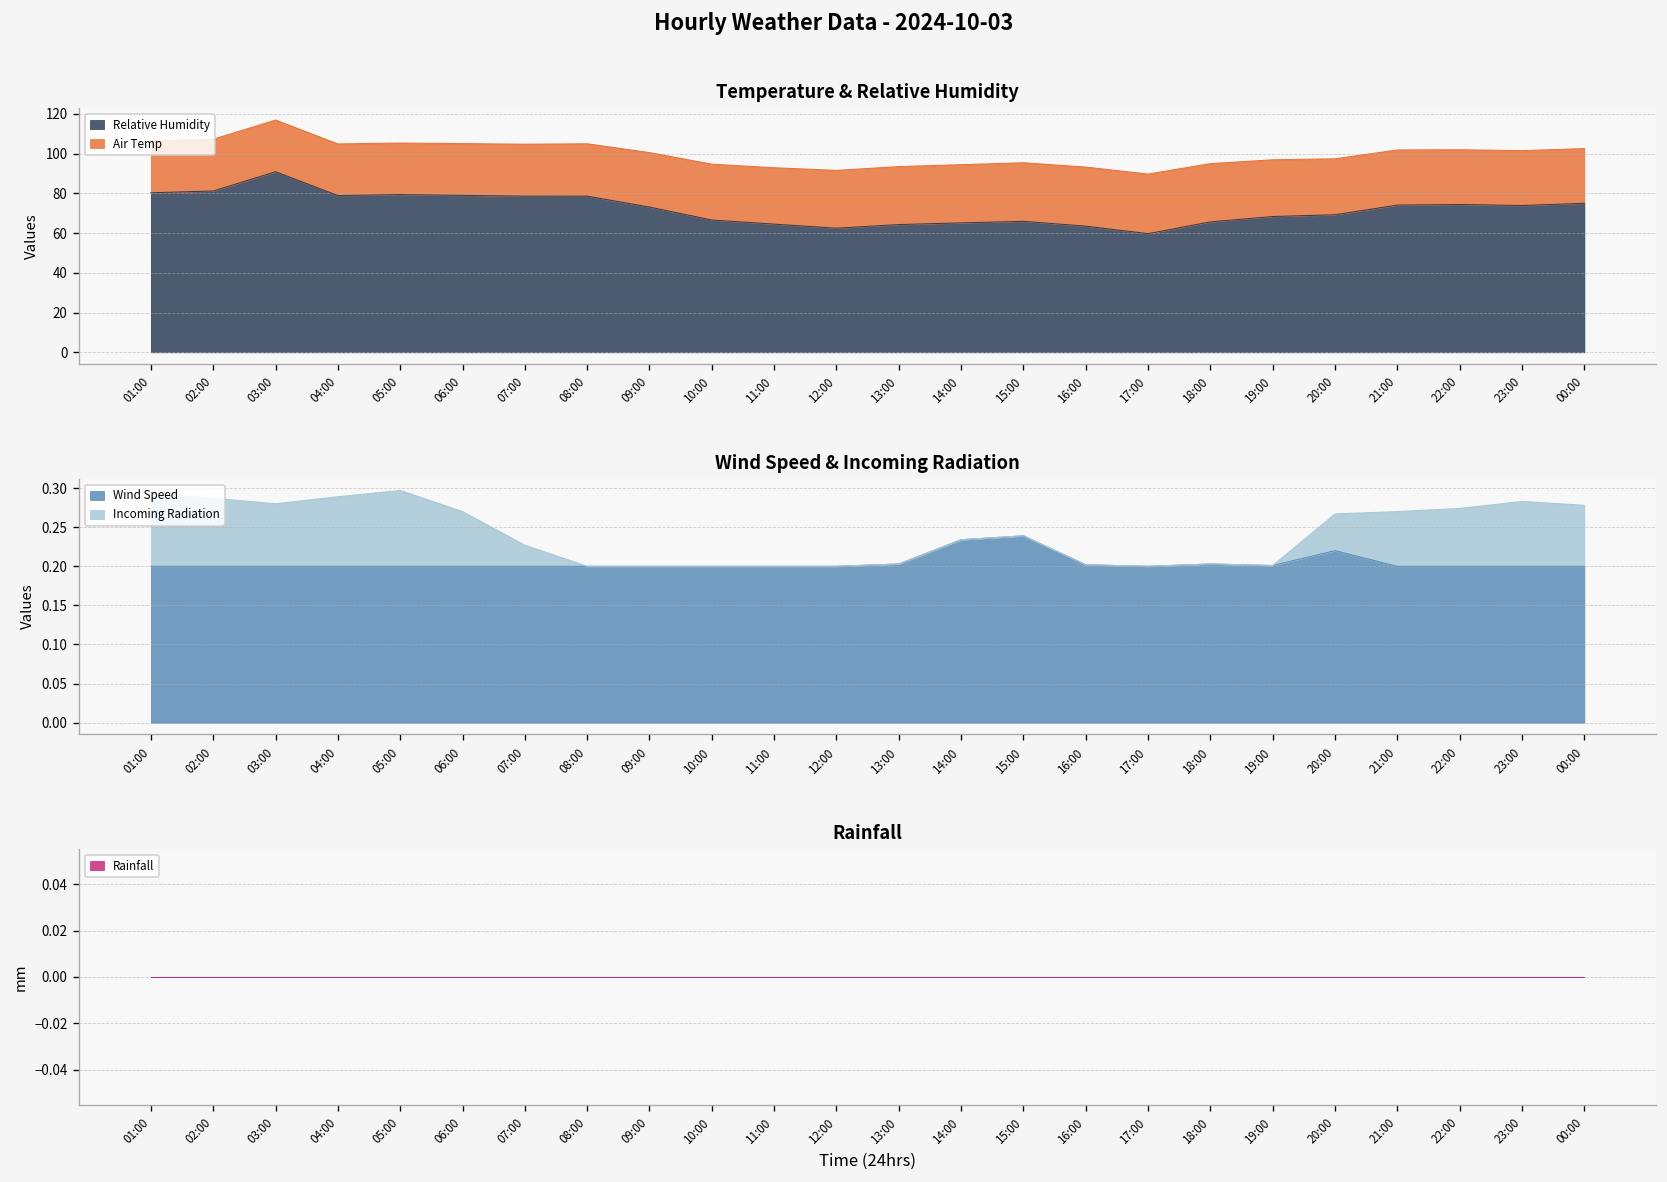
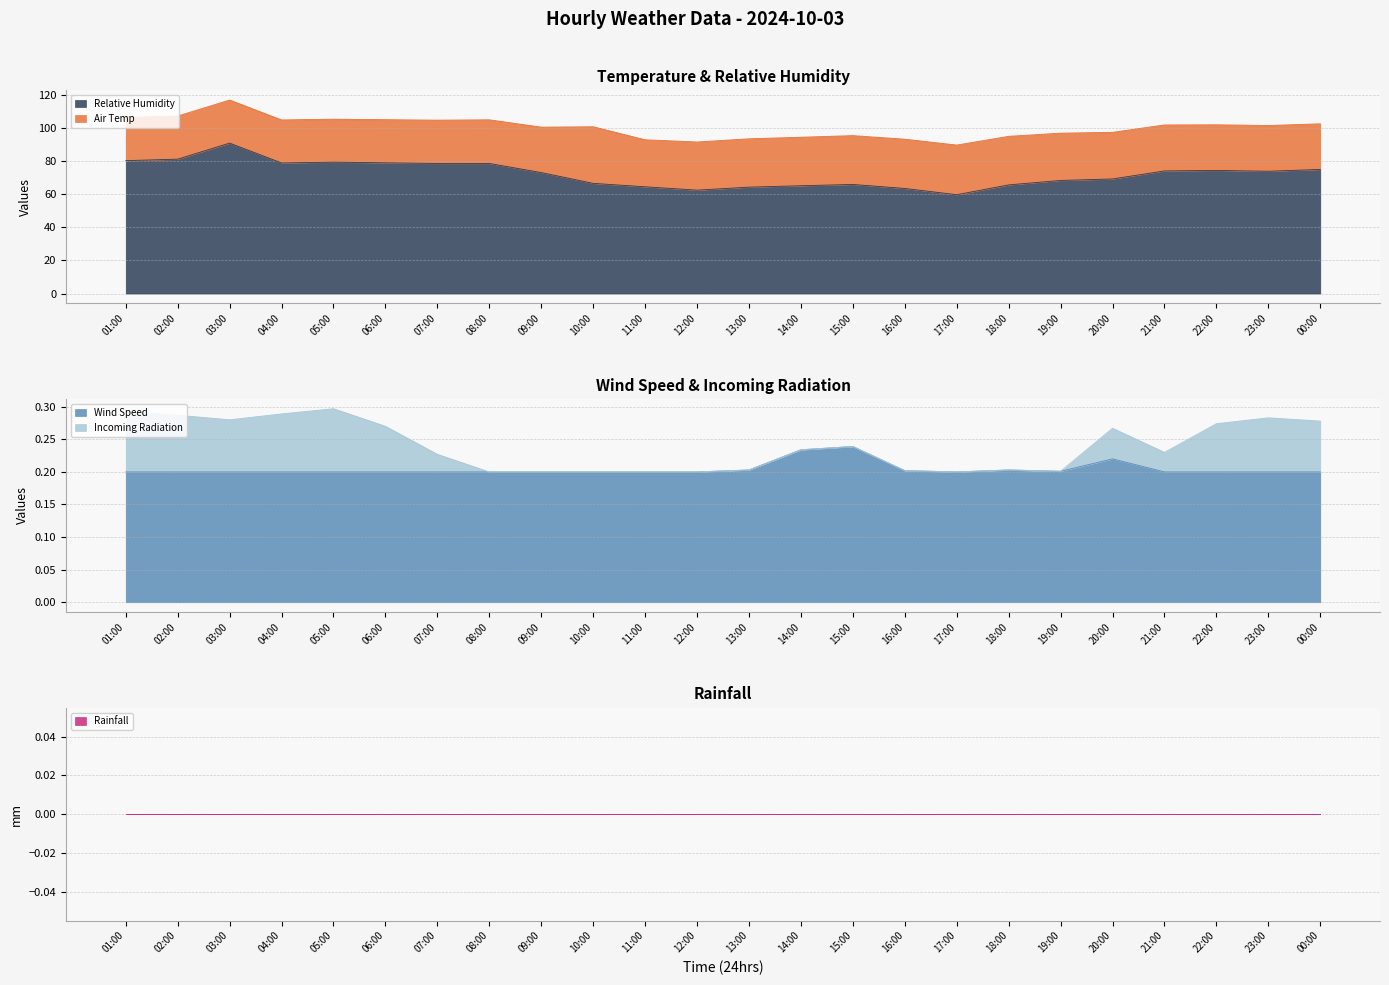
  {
    "Temperature & Relative Humidity": {
      "Relative Humidity": {
        "01:00": 80,
        "02:00": 81,
        "03:00": 91,
        "04:00": 79,
        "05:00": 79,
        "06:00": 79,
        "07:00": 79,
        "08:00": 79,
        "09:00": 73,
        "10:00": 67,
        "11:00": 65,
        "12:00": 62,
        "13:00": 64,
        "14:00": 65,
        "15:00": 66,
        "16:00": 64,
        "17:00": 60,
        "18:00": 66,
        "19:00": 68,
        "20:00": 69,
        "21:00": 74,
        "22:00": 74,
        "23:00": 74,
        "00:00": 75
      },
      "Air Temp": {
        "03:00": 26,
        "04:00": 26,
        "05:00": 26,
        "06:00": 26,
        "07:00": 26,
        "08:00": 26,
        "09:00": 27,
-       "10:00": 28,
+       "10:00": 34,
        "11:00": 28,
        "12:00": 29,
        "13:00": 29,
        "14:00": 29,
        "15:00": 30,
        "16:00": 30,
        "17:00": 30,
        "18:00": 29,
        "19:00": 29,
        "20:00": 28,
        "21:00": 28,
        "22:00": 28,
        "23:00": 28,
        "00:00": 28
      }
    },
    "Wind Speed & Incoming Radiation": {
      "Wind Speed": {
        "01:00": 0.20,
        "02:00": 0.20,
        "03:00": 0.20,
        "04:00": 0.20,
        "05:00": 0.20,
        "06:00": 0.20,
        "07:00": 0.20,
        "20:00": 0.22,
        "21:00": 0.20,
        "22:00": 0.20,
        "23:00": 0.20,
        "00:00": 0.20
      },
      "Incoming Radiation": {
        "03:00": 0.08,
        "04:00": 0.09,
        "05:00": 0.10,
        "06:00": 0.07,
        "07:00": 0.03,
        "20:00": 0.05,
-       "21:00": 0.07,
+       "21:00": 0.03,
        "22:00": 0.07,
        "23:00": 0.08,
        "00:00": 0.08
      }
    },
    "Rainfall": {
      "01:00": 0.000,
      "02:00": 0.000,
      "03:00": 0.000,
      "04:00": 0.000,
      "05:00": 0.000,
      "06:00": 0.000,
      "07:00": 0.000,
      "08:00": 0.000,
      "09:00": 0.000,
      "10:00": 0.000,
      "11:00": 0.000,
      "12:00": 0.000,
      "13:00": 0.000,
      "14:00": 0.000,
      "15:00": 0.000,
      "16:00": 0.000,
      "17:00": 0.000,
      "18:00": 0.000,
      "19:00": 0.000,
      "20:00": 0.000,
      "21:00": 0.000,
      "22:00": 0.000,
      "23:00": 0.000,
      "00:00": 0.000
    }
  }
